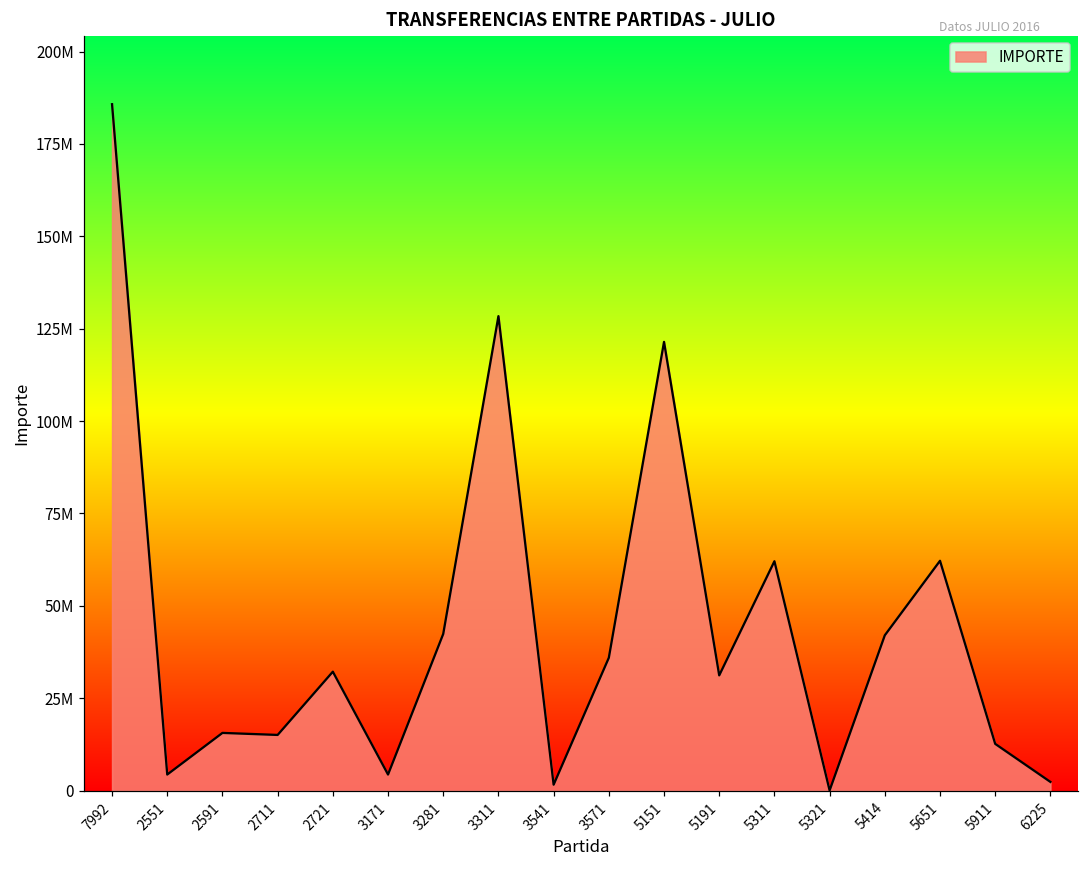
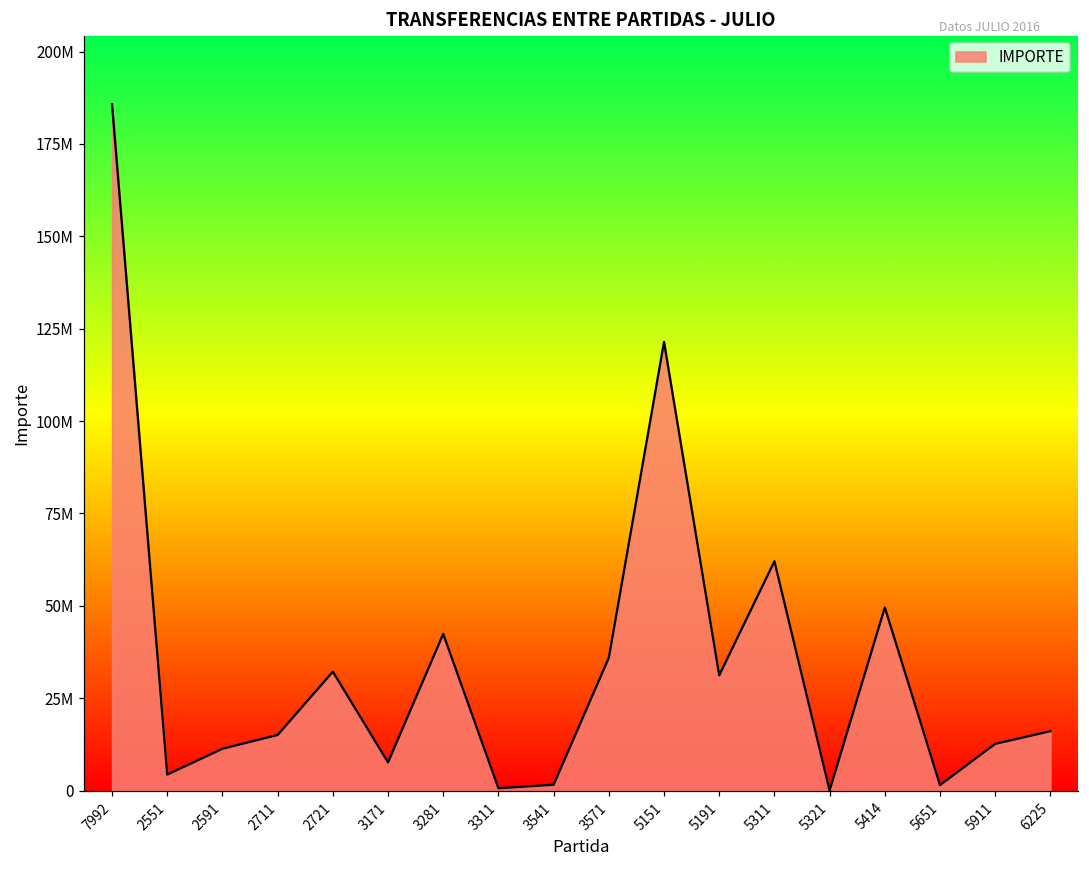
  {
    "7992": 186000000,
    "2551": 4000000,
-   "2591": 16000000,
+   "2591": 11000000,
    "2711": 15000000,
    "2721": 32000000,
-   "3171": 4000000,
+   "3171": 8000000,
    "3281": 42000000,
-   "3311": 128000000,
+   "3311": 1000000,
    "3541": 2000000,
    "3571": 36000000,
    "5151": 121000000,
    "5191": 31000000,
    "5311": 62000000,
    "5321": 0,
-   "5414": 42000000,
-   "5651": 62000000,
+   "5414": 50000000,
+   "5651": 2000000,
    "5911": 13000000,
-   "6225": 2000000
+   "6225": 16000000
  }
